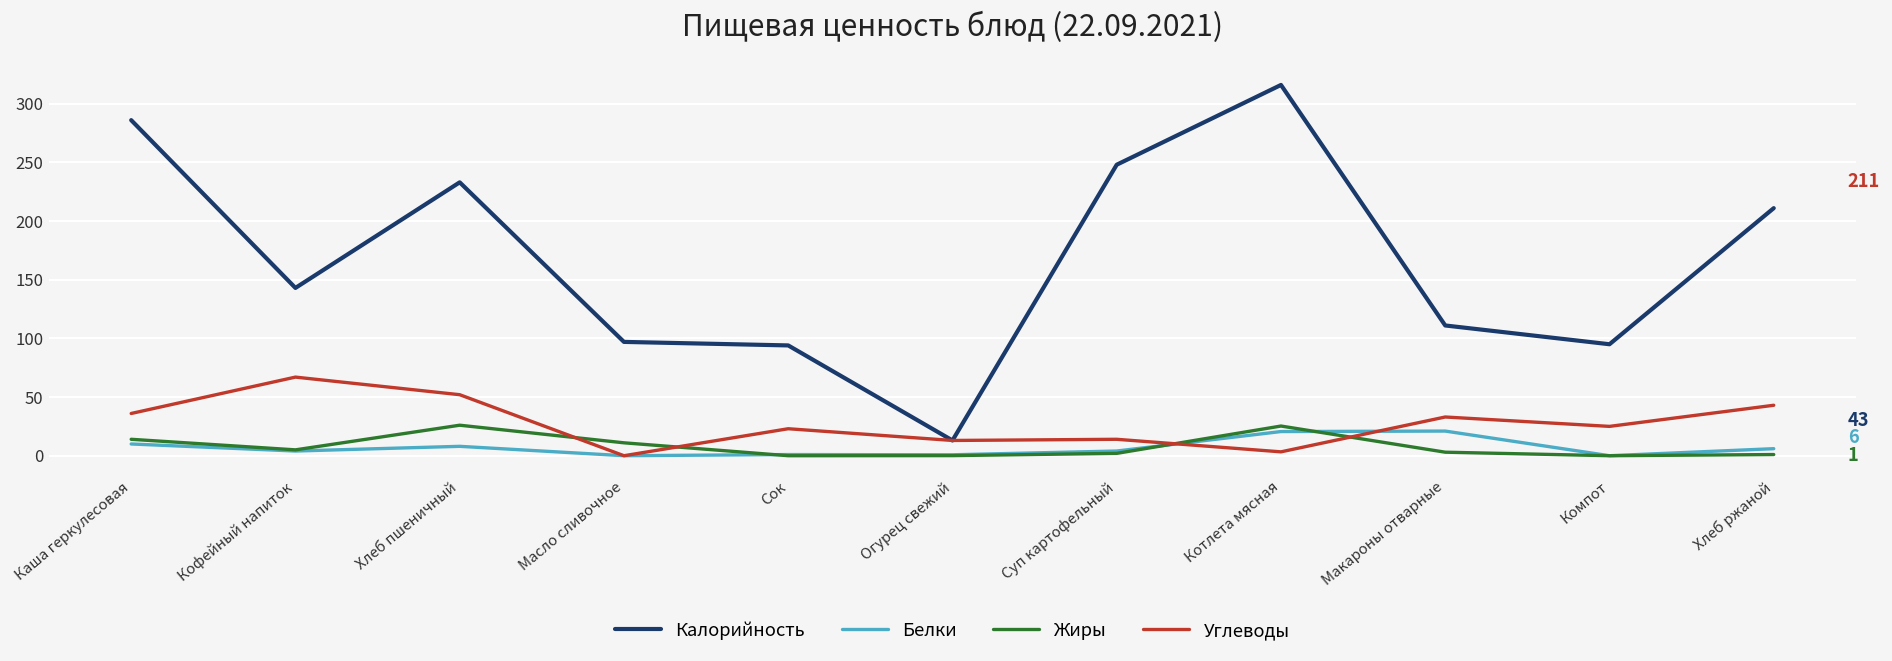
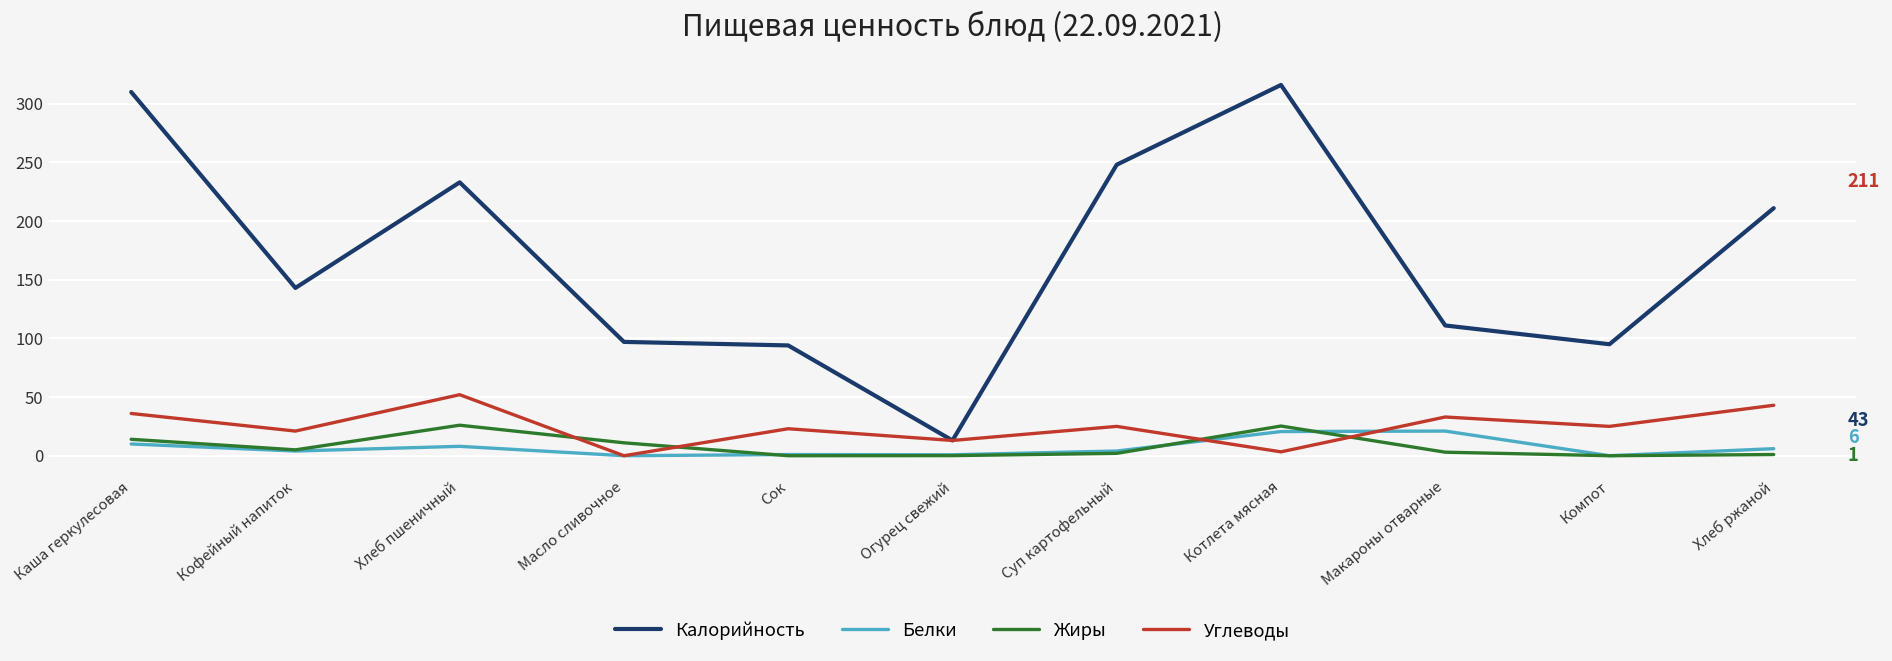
  {
    "Калорийность": {
-     "Каша геркулесовая": 290,
+     "Каша геркулесовая": 310,
      "Кофейный напиток": 140,
      "Хлеб пшеничный": 230,
      "Масло сливочное": 100,
      "Сок": 90,
      "Суп картофельный": 250,
      "Котлета мясная": 320,
      "Макароны отварные": 110,
      "Компот": 100,
      "Хлеб ржаной": 210
    },
    "Белки": {
      "Каша геркулесовая": 10,
      "Хлеб пшеничный": 10,
      "Котлета мясная": 20,
      "Макароны отварные": 20,
      "Хлеб ржаной": 10
    },
    "Жиры": {
      "Каша геркулесовая": 10,
      "Хлеб пшеничный": 30,
      "Масло сливочное": 10,
      "Котлета мясная": 30,
      "Макароны отварные": 0,
      "Хлеб ржаной": 0
    },
    "Углеводы": {
      "Каша геркулесовая": 40,
-     "Кофейный напиток": 70,
+     "Кофейный напиток": 20,
      "Хлеб пшеничный": 50,
      "Сок": 20,
-     "Суп картофельный": 10,
+     "Суп картофельный": 30,
      "Котлета мясная": 0,
      "Макароны отварные": 30,
      "Компот": 30,
      "Хлеб ржаной": 40
    }
  }
